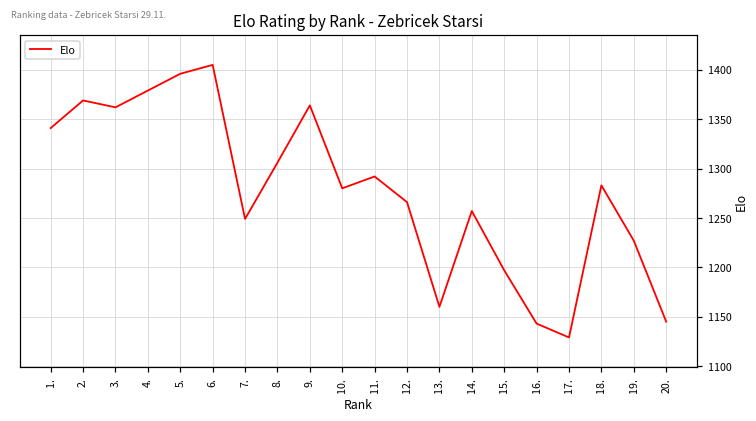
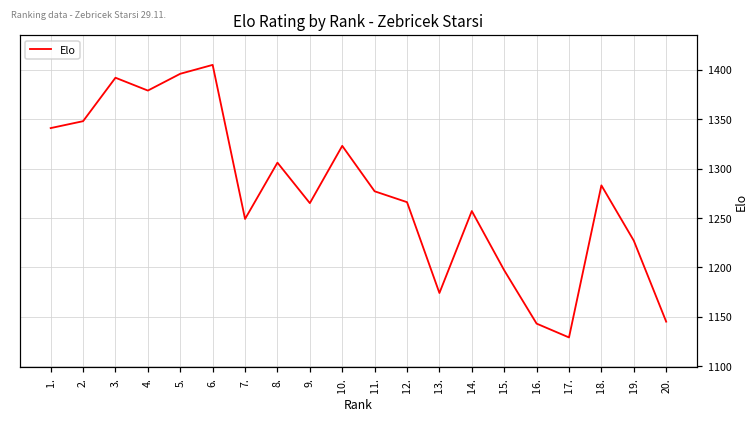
  {
    "1.": 1340,
-   "2.": 1370,
-   "3.": 1360,
+   "2.": 1350,
+   "3.": 1390,
    "4.": 1380,
    "5.": 1400,
    "6.": 1410,
    "7.": 1250,
    "8.": 1310,
-   "9.": 1360,
-   "10.": 1280,
-   "11.": 1290,
+   "9.": 1270,
+   "10.": 1320,
+   "11.": 1280,
    "12.": 1270,
-   "13.": 1160,
+   "13.": 1170,
    "14.": 1260,
    "15.": 1200,
    "16.": 1140,
    "17.": 1130,
    "18.": 1280,
    "19.": 1230,
    "20.": 1150
  }
